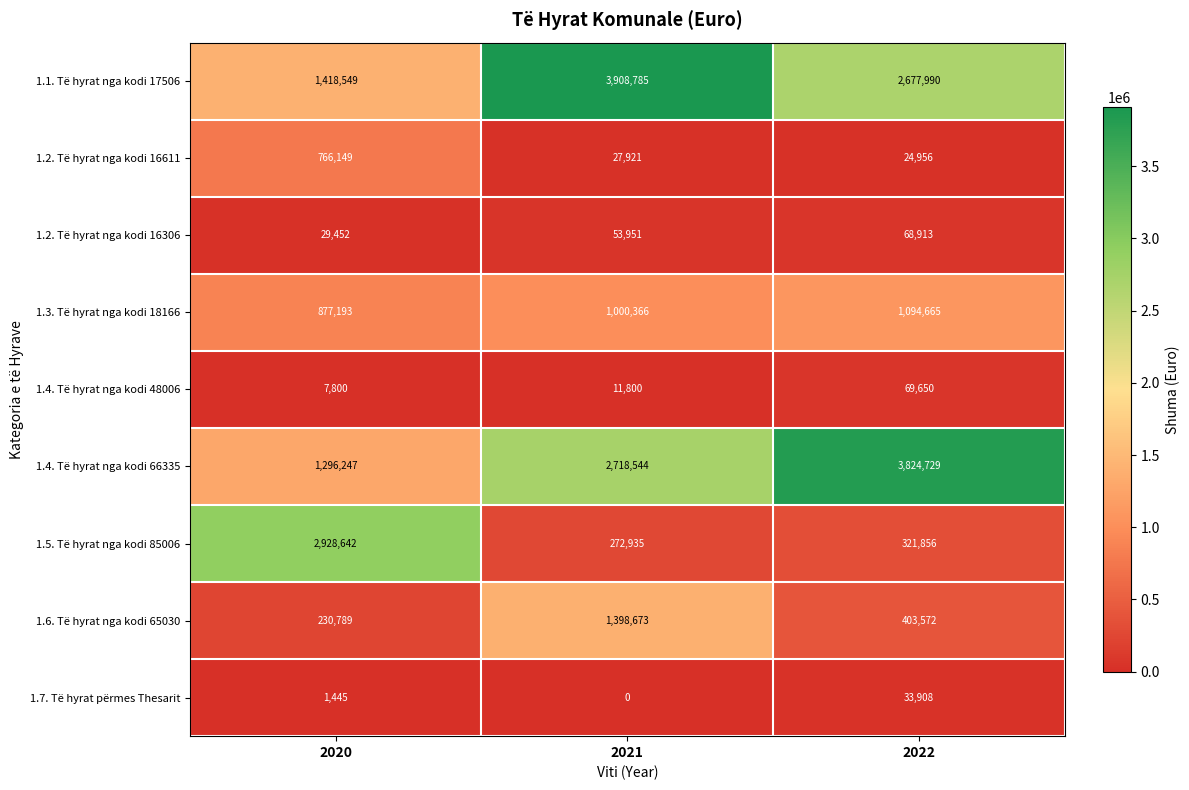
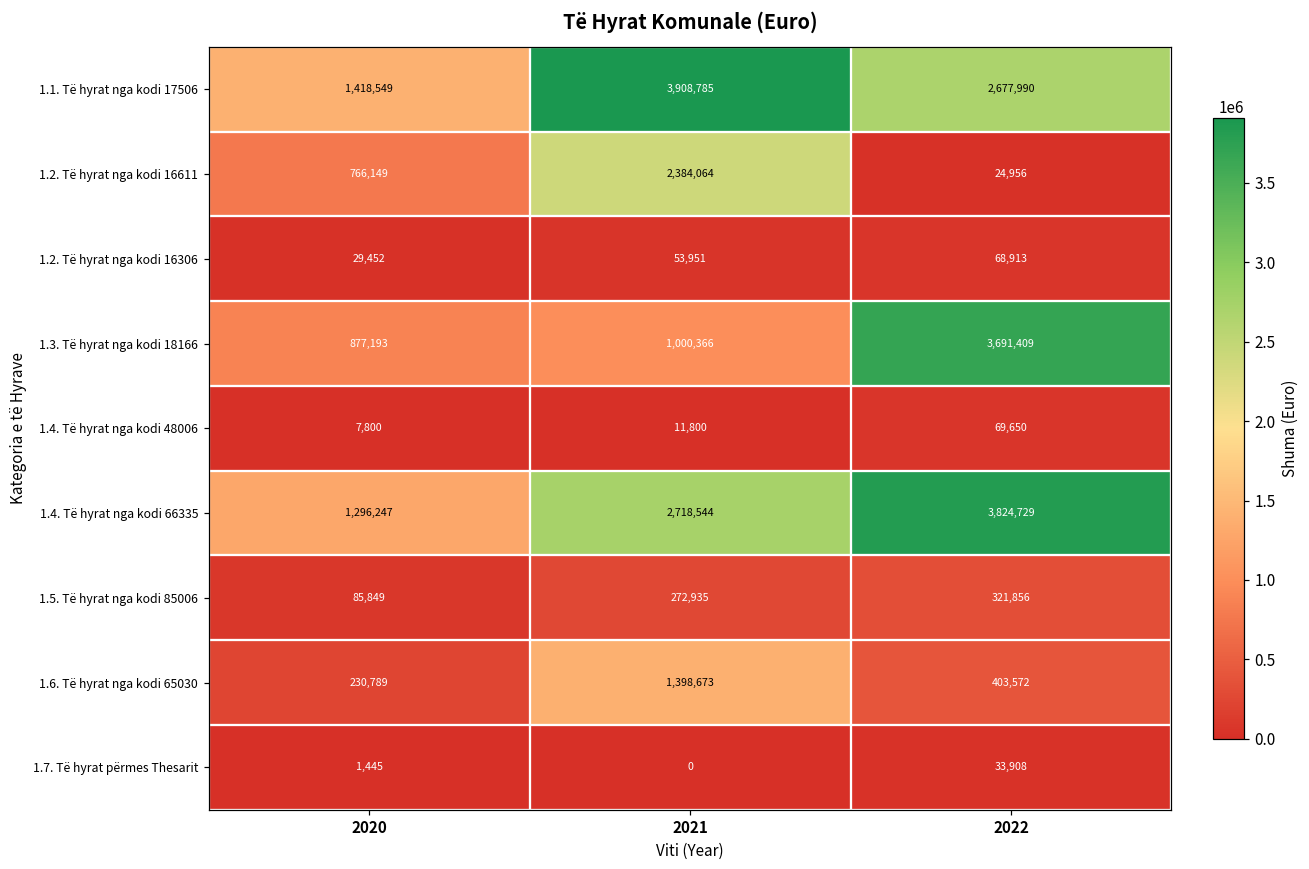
  {
    "1.1. Të hyrat nga kodi 17506": {
      "2020": "1,418,549",
      "2021": "3,908,785",
      "2022": "2,677,990"
    },
    "1.2. Të hyrat nga kodi 16611": {
      "2020": "766,149",
-     "2021": "27,921",
+     "2021": "2,384,064",
      "2022": "24,956"
    },
    "1.2. Të hyrat nga kodi 16306": {
      "2020": "29,452",
      "2021": "53,951",
      "2022": "68,913"
    },
    "1.3. Të hyrat nga kodi 18166": {
      "2020": "877,193",
      "2021": "1,000,366",
-     "2022": "1,094,665"
+     "2022": "3,691,409"
    },
    "1.4. Të hyrat nga kodi 48006": {
      "2020": "7,800",
      "2021": "11,800",
      "2022": "69,650"
    },
    "1.4. Të hyrat nga kodi 66335": {
      "2020": "1,296,247",
      "2021": "2,718,544",
      "2022": "3,824,729"
    },
    "1.5. Të hyrat nga kodi 85006": {
-     "2020": "2,928,642",
+     "2020": "85,849",
      "2021": "272,935",
      "2022": "321,856"
    },
    "1.6. Të hyrat nga kodi 65030": {
      "2020": "230,789",
      "2021": "1,398,673",
      "2022": "403,572"
    },
    "1.7. Të hyrat përmes Thesarit": {
      "2020": "1,445",
      "2021": "0",
      "2022": "33,908"
    }
  }
